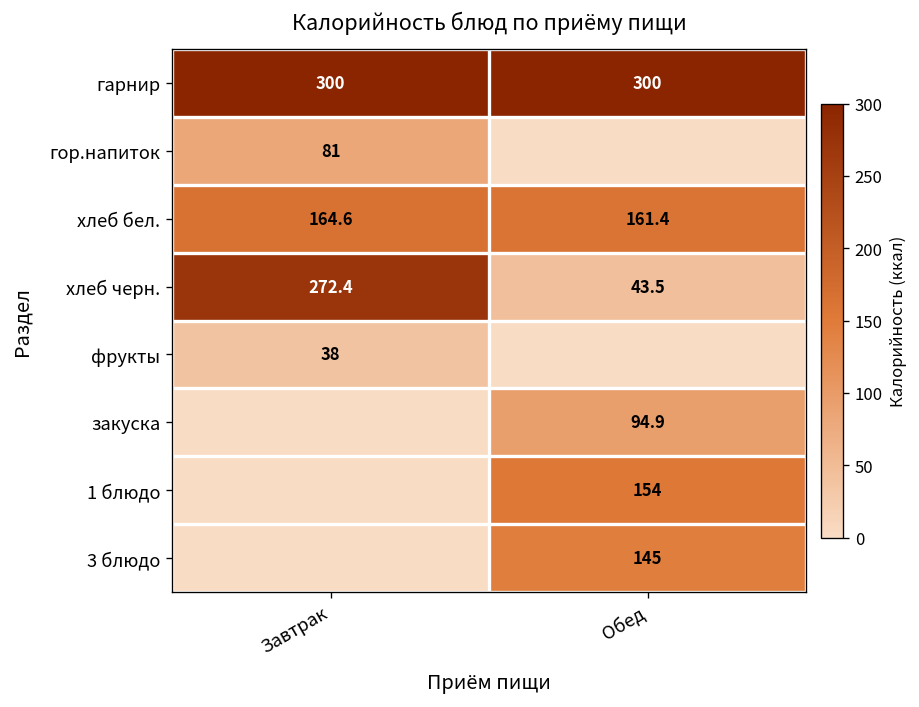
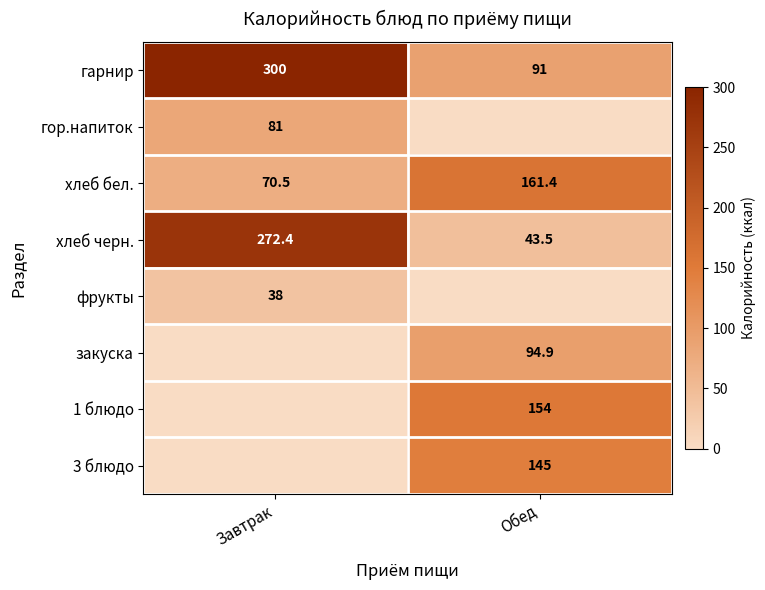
  {
    "гарнир": {
      "Завтрак": 300,
-     "Обед": 300
+     "Обед": 91
    },
    "гор.напиток": {
      "Завтрак": 81
    },
    "хлеб бел.": {
-     "Завтрак": 164.6,
+     "Завтрак": 70.5,
      "Обед": 161.4
    },
    "хлеб черн.": {
      "Завтрак": 272.4,
      "Обед": 43.5
    },
    "фрукты": {
      "Завтрак": 38
    },
    "закуска": {
      "Обед": 94.9
    },
    "1 блюдо": {
      "Обед": 154
    },
    "3 блюдо": {
      "Обед": 145
    }
  }
